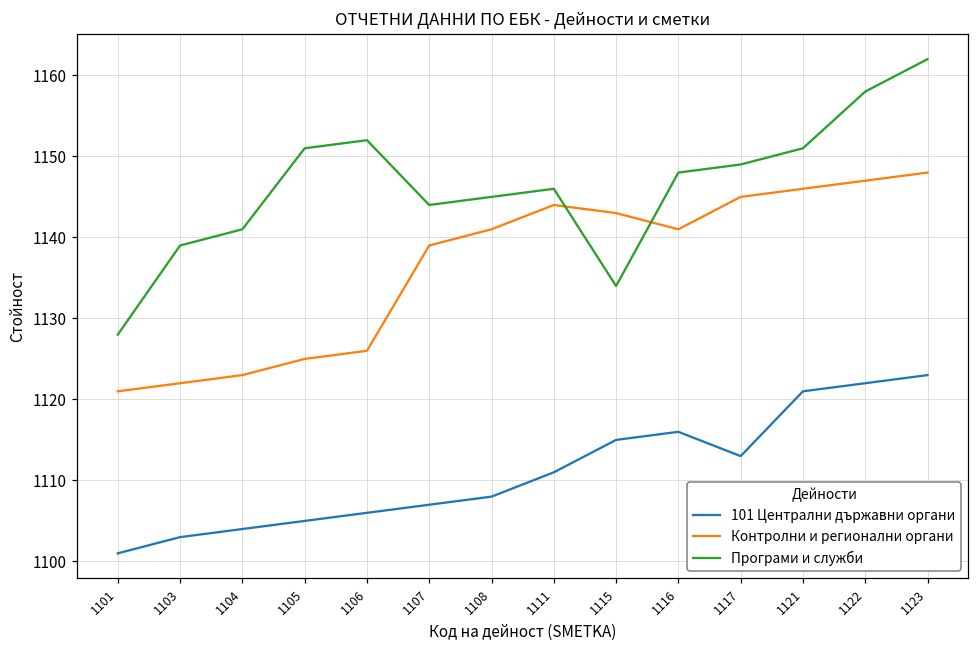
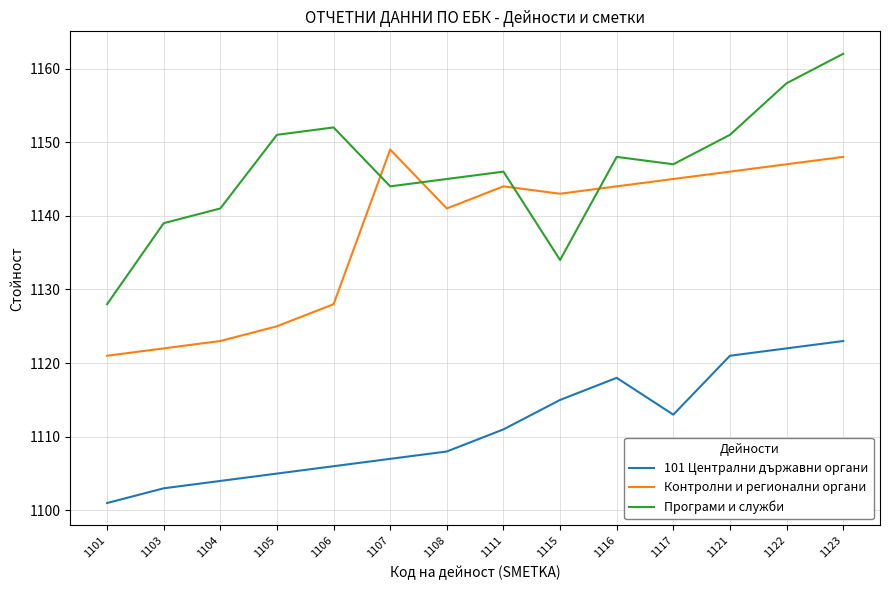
  {
    "101 Централни държавни органи": {
      "1101": 1101,
      "1103": 1103,
      "1104": 1104,
      "1105": 1105,
      "1106": 1106,
      "1107": 1107,
      "1108": 1108,
      "1111": 1111,
      "1115": 1115,
-     "1116": 1116,
+     "1116": 1118,
      "1117": 1113,
      "1121": 1121,
      "1122": 1122,
      "1123": 1123
    },
    "Контролни и регионални органи": {
      "1101": 1121,
      "1103": 1122,
      "1104": 1123,
      "1105": 1125,
-     "1106": 1126,
-     "1107": 1139,
+     "1106": 1128,
+     "1107": 1149,
      "1108": 1141,
      "1111": 1144,
      "1115": 1143,
-     "1116": 1141,
+     "1116": 1144,
      "1117": 1145,
      "1121": 1146,
      "1122": 1147,
      "1123": 1148
    },
    "Програми и служби": {
      "1101": 1128,
      "1103": 1139,
      "1104": 1141,
      "1105": 1151,
      "1106": 1152,
      "1107": 1144,
      "1108": 1145,
      "1111": 1146,
      "1115": 1134,
      "1116": 1148,
-     "1117": 1149,
+     "1117": 1147,
      "1121": 1151,
      "1122": 1158,
      "1123": 1162
    }
  }
